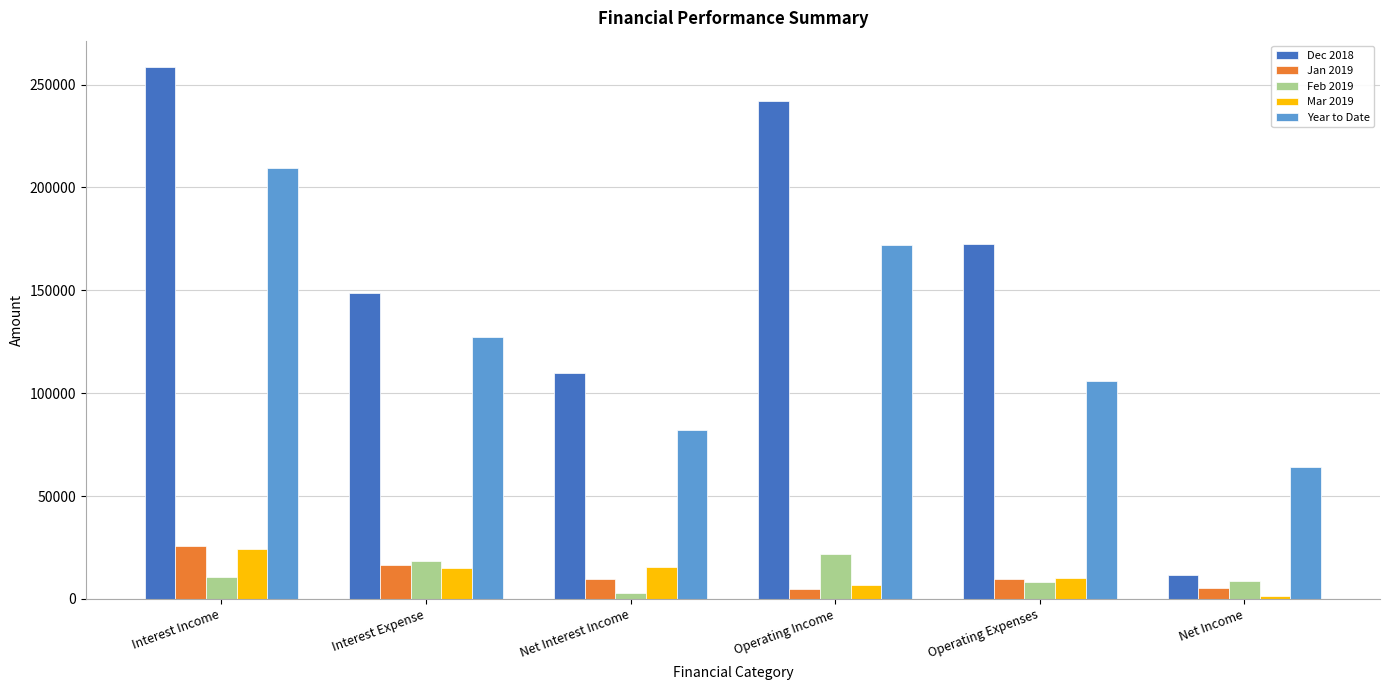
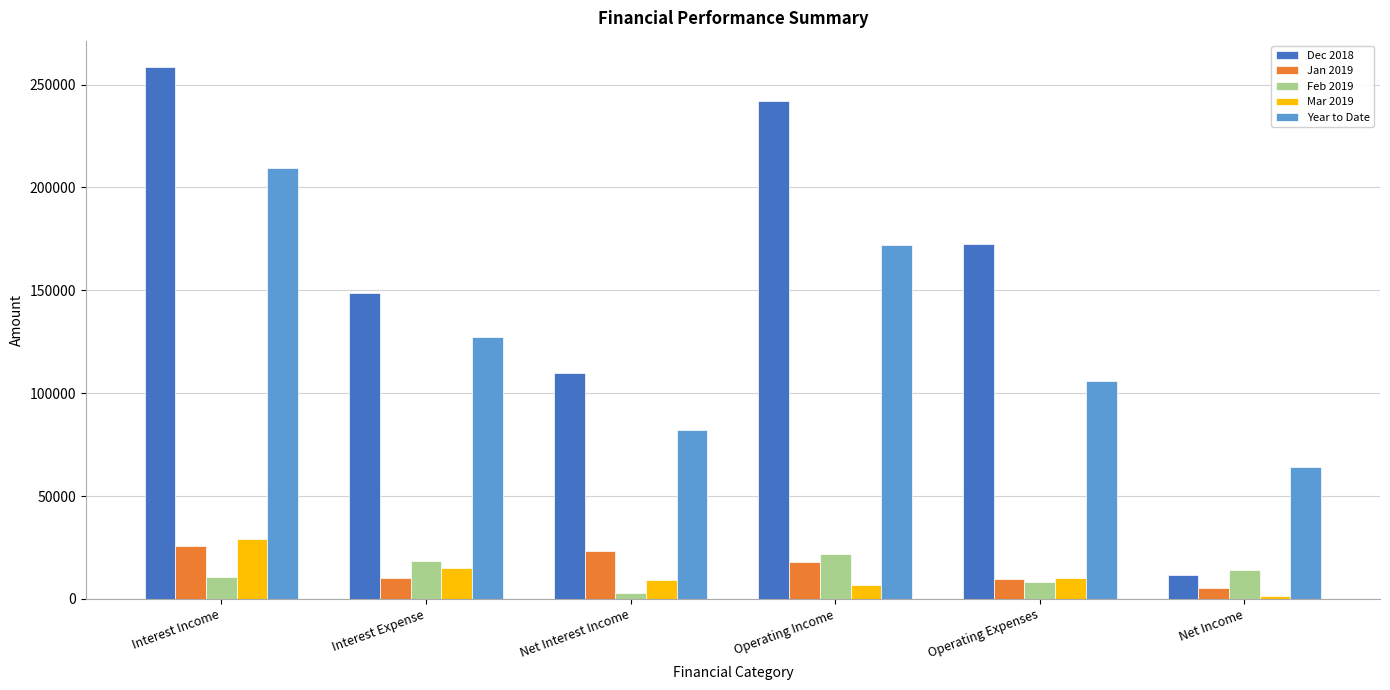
  {
    "Jan 2019": {
      "Interest Income": 26000,
-     "Interest Expense": 16000,
-     "Net Interest Income": 10000,
-     "Operating Income": 5000,
+     "Interest Expense": 10000,
+     "Net Interest Income": 23000,
+     "Operating Income": 18000,
      "Operating Expenses": 10000,
      "Net Income": 5000
    },
    "Feb 2019": {
      "Interest Income": 11000,
      "Interest Expense": 18000,
      "Net Interest Income": 3000,
      "Operating Income": 22000,
      "Operating Expenses": 8000,
-     "Net Income": 9000
+     "Net Income": 14000
    },
    "Mar 2019": {
-     "Interest Income": 24000,
+     "Interest Income": 29000,
      "Interest Expense": 15000,
-     "Net Interest Income": 16000,
+     "Net Interest Income": 9000,
      "Operating Income": 7000,
      "Operating Expenses": 10000,
      "Net Income": 1000
    }
  }
